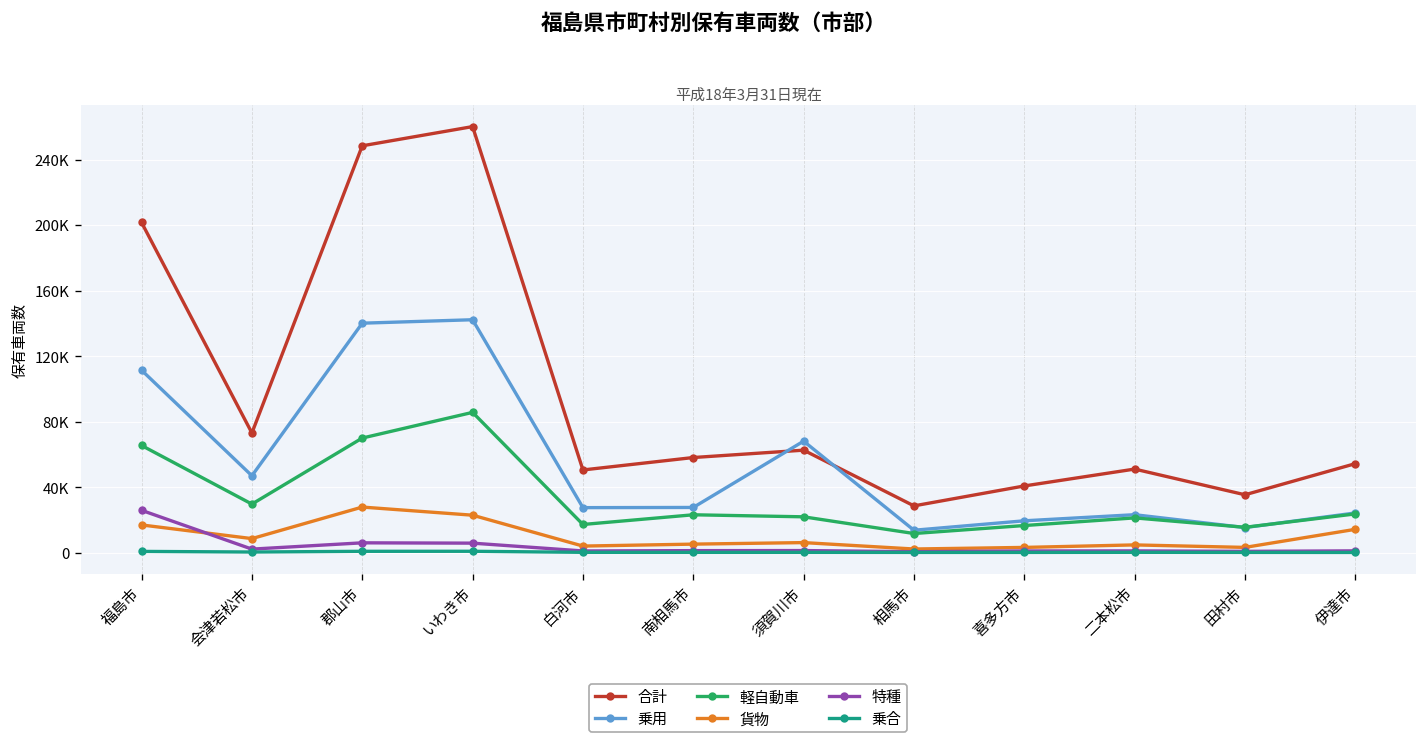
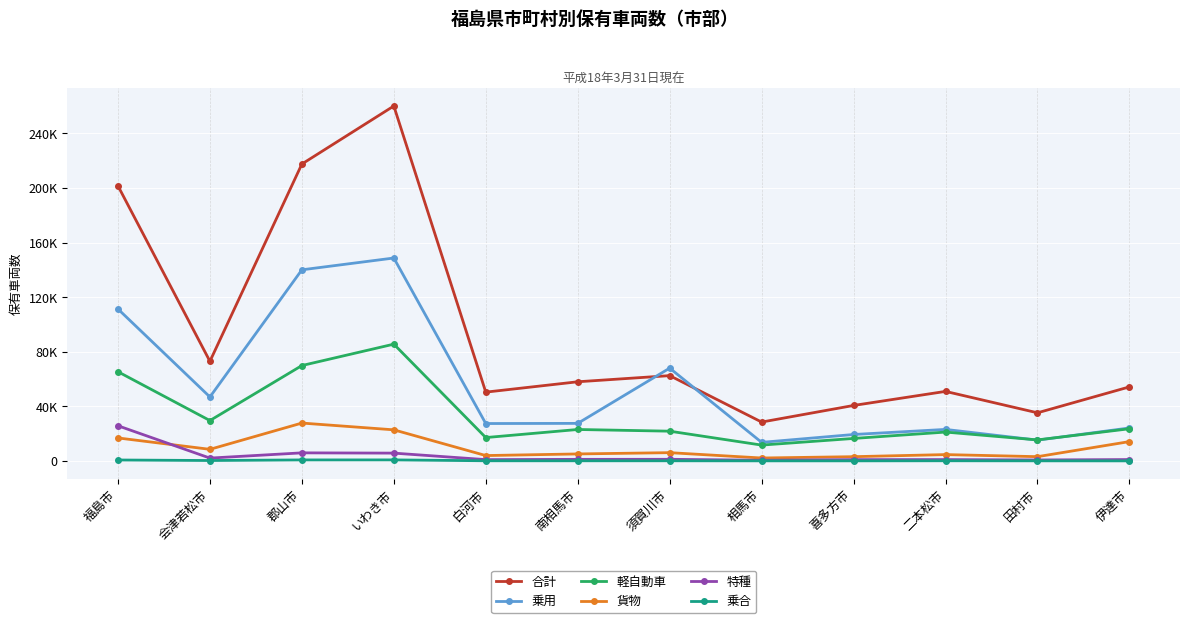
  {
    "合計": {
      "福島市": 202000,
      "会津若松市": 73000,
-     "郡山市": 248000,
+     "郡山市": 218000,
      "いわき市": 260000,
      "白河市": 50000,
      "南相馬市": 58000,
      "須賀川市": 63000,
      "相馬市": 29000,
      "喜多方市": 41000,
      "二本松市": 51000,
      "田村市": 35000,
      "伊達市": 54000
    },
    "乗用": {
      "福島市": 111000,
      "会津若松市": 47000,
      "郡山市": 140000,
-     "いわき市": 142000,
+     "いわき市": 149000,
      "白河市": 27000,
      "南相馬市": 28000,
      "須賀川市": 68000,
      "相馬市": 14000,
      "喜多方市": 19000,
      "二本松市": 23000
    },
    "貨物": {
      "福島市": 17000,
      "会津若松市": 9000,
      "郡山市": 28000,
      "いわき市": 23000,
      "白河市": 4000,
      "南相馬市": 5000,
      "須賀川市": 6000,
      "喜多方市": 3000,
      "二本松市": 5000,
      "田村市": 3000,
      "伊達市": 14000
    },
    "特種": {
      "福島市": 26000,
      "郡山市": 6000,
      "いわき市": 6000
    }
  }
